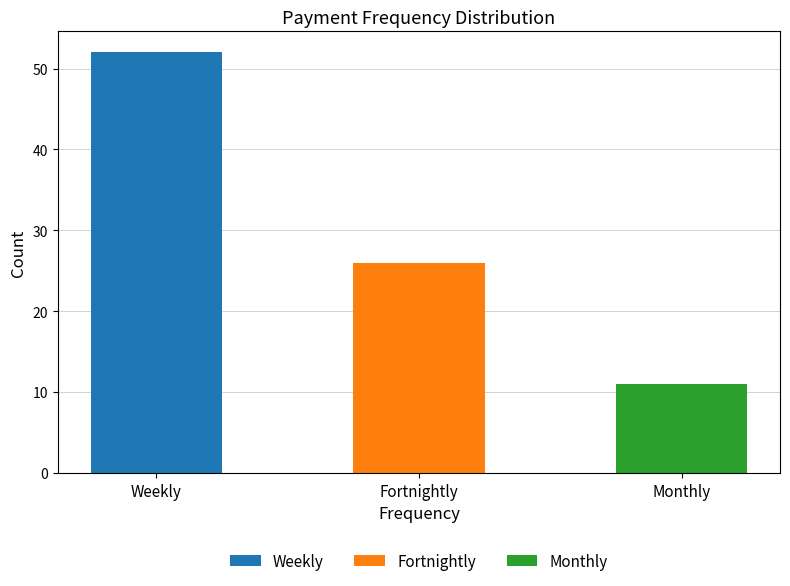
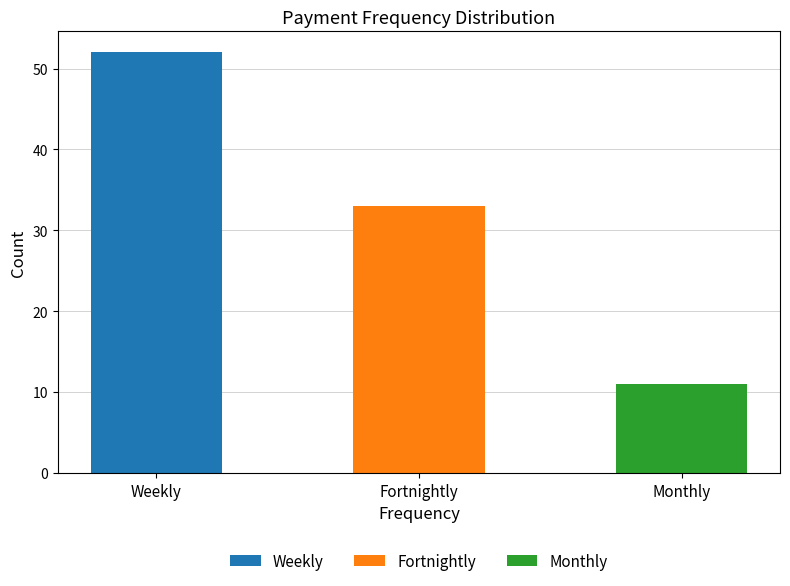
  {
    "Weekly": 52,
-   "Fortnightly": 26,
+   "Fortnightly": 33,
    "Monthly": 11
  }
